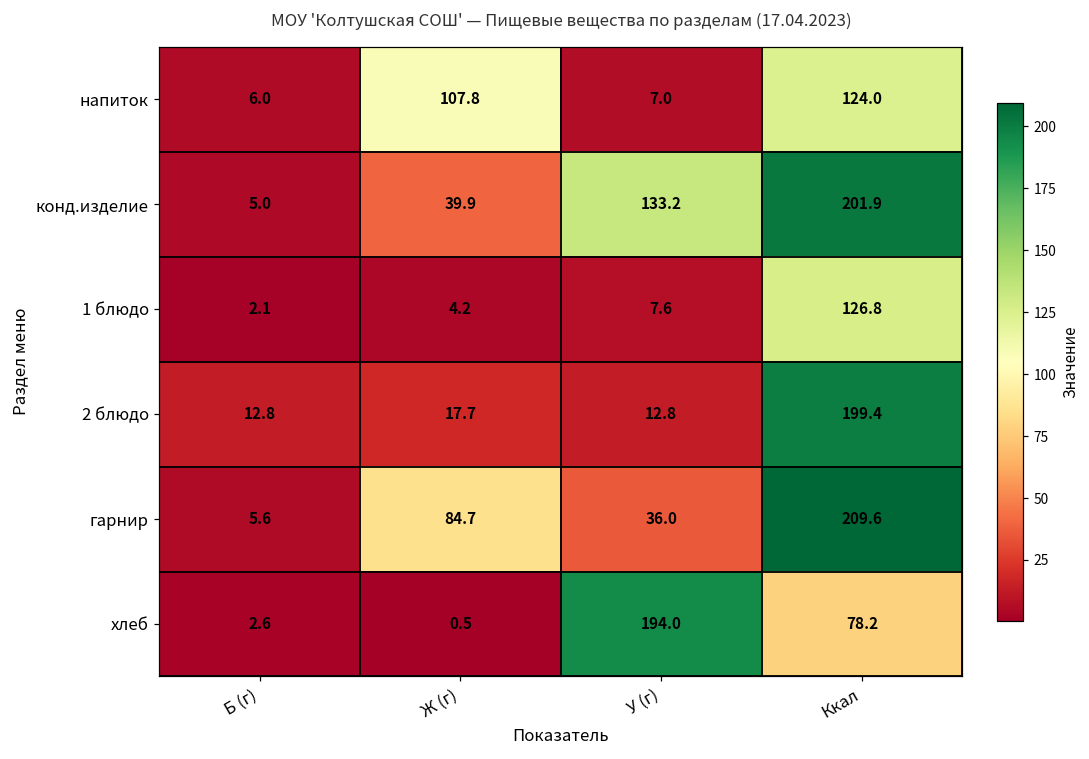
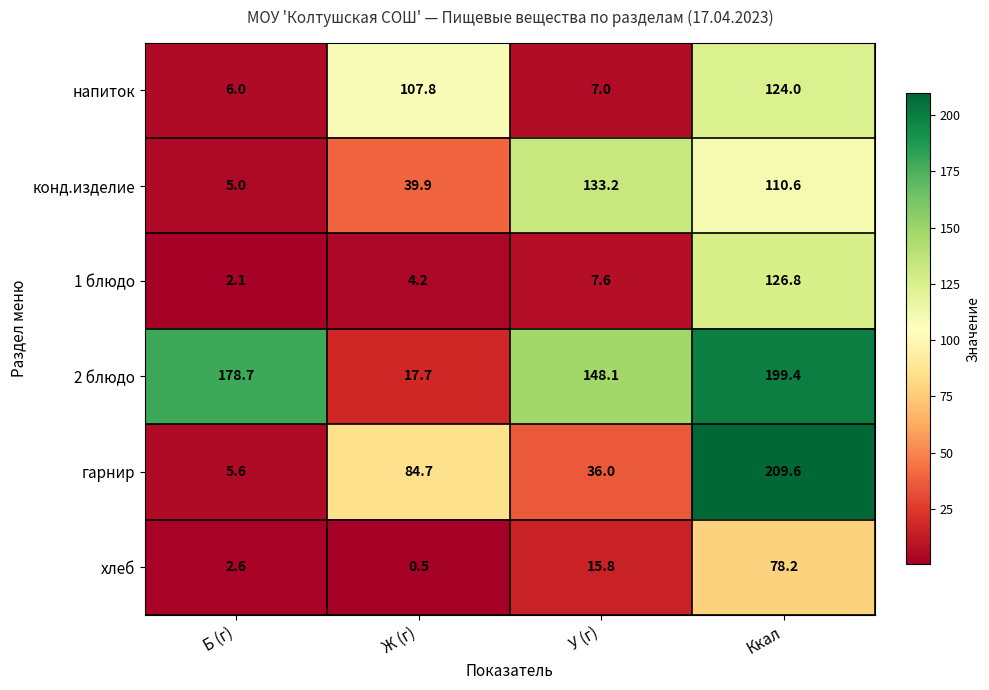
  {
    "напиток": {
      "Б (г)": 6.0,
      "Ж (г)": 107.8,
      "У (г)": 7.0,
      "Ккал": 124.0
    },
    "конд.изделие": {
      "Б (г)": 5.0,
      "Ж (г)": 39.9,
      "У (г)": 133.2,
-     "Ккал": 201.9
+     "Ккал": 110.6
    },
    "1 блюдо": {
      "Б (г)": 2.1,
      "Ж (г)": 4.2,
      "У (г)": 7.6,
      "Ккал": 126.8
    },
    "2 блюдо": {
-     "Б (г)": 12.8,
+     "Б (г)": 178.7,
      "Ж (г)": 17.7,
-     "У (г)": 12.8,
+     "У (г)": 148.1,
      "Ккал": 199.4
    },
    "гарнир": {
      "Б (г)": 5.6,
      "Ж (г)": 84.7,
      "У (г)": 36.0,
      "Ккал": 209.6
    },
    "хлеб": {
      "Б (г)": 2.6,
      "Ж (г)": 0.5,
-     "У (г)": 194.0,
+     "У (г)": 15.8,
      "Ккал": 78.2
    }
  }
